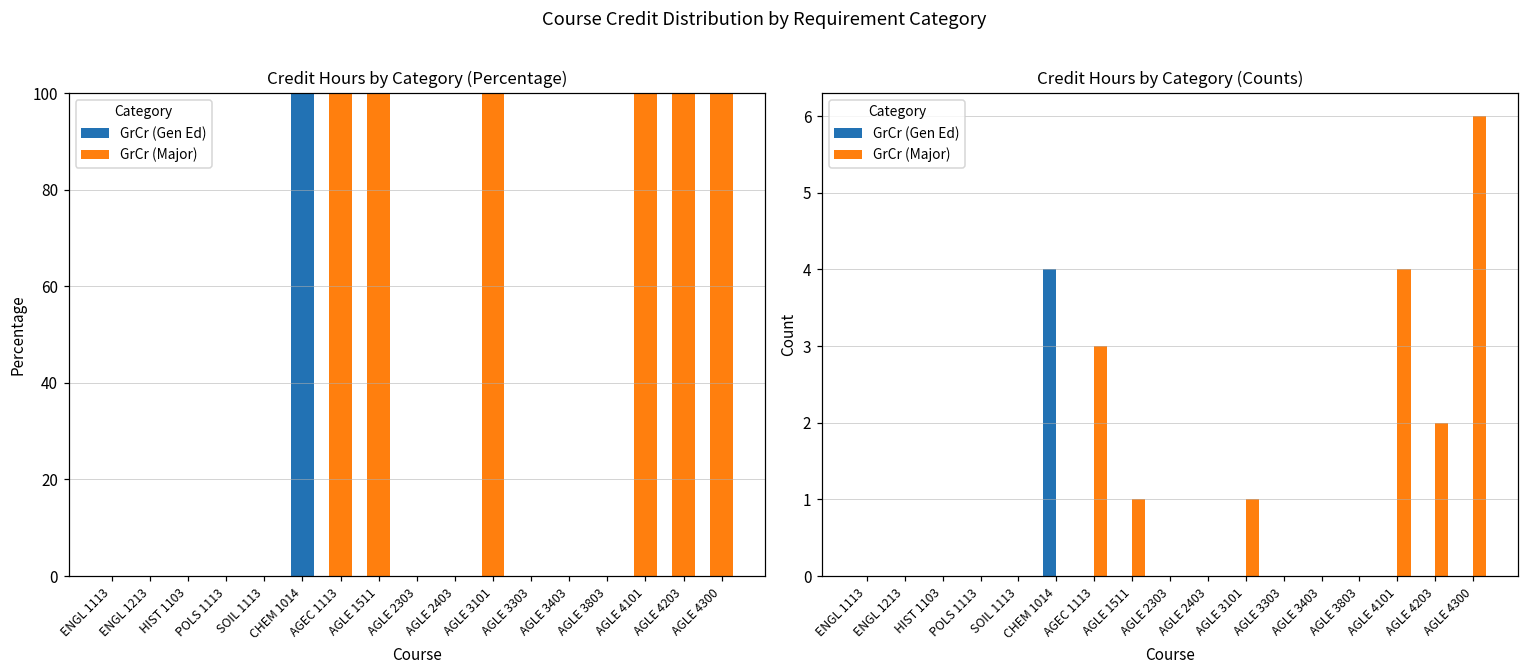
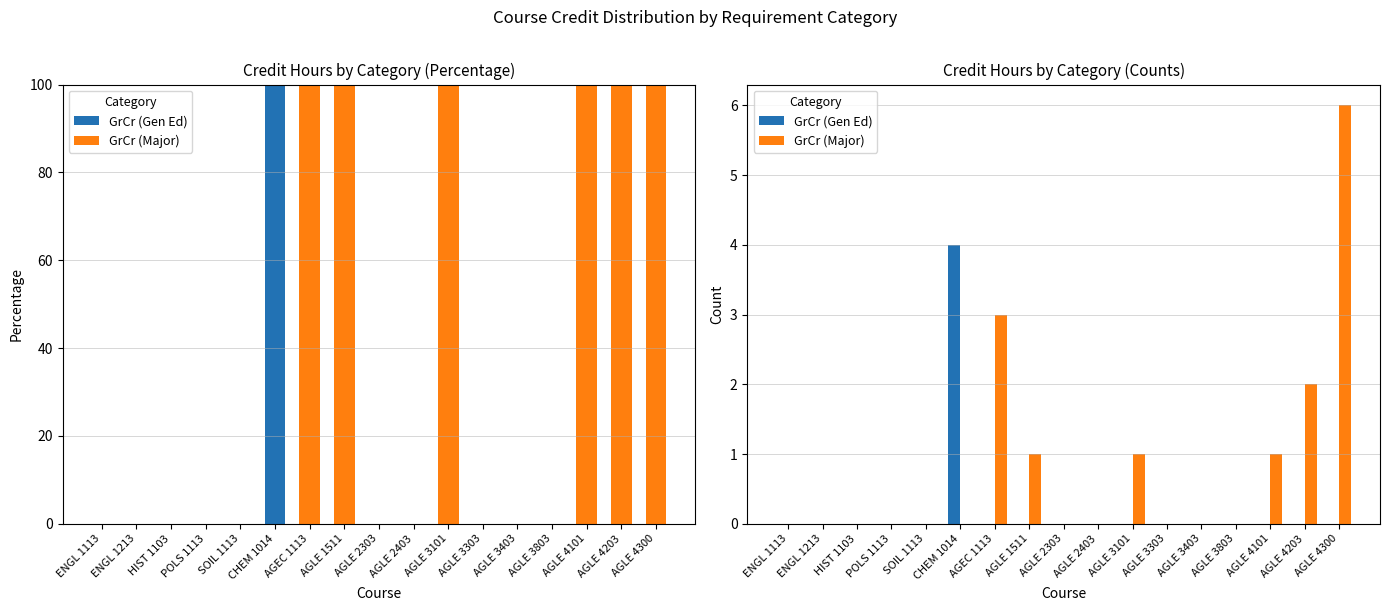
  {
    "Credit Hours by Category (Percentage)": {
      "GrCr (Gen Ed)": {
        "ENGL 1113": 0,
        "ENGL 1213": 0,
        "HIST 1103": 0,
        "POLS 1113": 0,
        "SOIL 1113": 0,
        "CHEM 1014": 100,
        "AGEC 1113": 0,
        "AGLE 1511": 0,
        "AGLE 2303": 0,
        "AGLE 2403": 0,
        "AGLE 3101": 0,
        "AGLE 3303": 0,
        "AGLE 3403": 0,
        "AGLE 3803": 0,
        "AGLE 4101": 0,
        "AGLE 4203": 0,
        "AGLE 4300": 0
      },
      "GrCr (Major)": {
        "ENGL 1113": 0,
        "ENGL 1213": 0,
        "HIST 1103": 0,
        "POLS 1113": 0,
        "SOIL 1113": 0,
        "CHEM 1014": 0,
        "AGEC 1113": 100,
        "AGLE 1511": 100,
        "AGLE 2303": 0,
        "AGLE 2403": 0,
        "AGLE 3101": 100,
        "AGLE 3303": 0,
        "AGLE 3403": 0,
        "AGLE 3803": 0,
        "AGLE 4101": 100,
        "AGLE 4203": 100,
        "AGLE 4300": 100
      }
    },
    "Credit Hours by Category (Counts)": {
      "GrCr (Gen Ed)": {
        "ENGL 1113": 0,
        "ENGL 1213": 0,
        "HIST 1103": 0,
        "POLS 1113": 0,
        "SOIL 1113": 0,
        "CHEM 1014": 4,
        "AGEC 1113": 0,
        "AGLE 1511": 0,
        "AGLE 2303": 0,
        "AGLE 2403": 0,
        "AGLE 3101": 0,
        "AGLE 3303": 0,
        "AGLE 3403": 0,
        "AGLE 3803": 0,
        "AGLE 4101": 0,
        "AGLE 4203": 0,
        "AGLE 4300": 0
      },
      "GrCr (Major)": {
        "ENGL 1113": 0,
        "ENGL 1213": 0,
        "HIST 1103": 0,
        "POLS 1113": 0,
        "SOIL 1113": 0,
        "CHEM 1014": 0,
        "AGEC 1113": 3,
        "AGLE 1511": 1,
        "AGLE 2303": 0,
        "AGLE 2403": 0,
        "AGLE 3101": 1,
        "AGLE 3303": 0,
        "AGLE 3403": 0,
        "AGLE 3803": 0,
-       "AGLE 4101": 4,
+       "AGLE 4101": 1,
        "AGLE 4203": 2,
        "AGLE 4300": 6
      }
    }
  }
